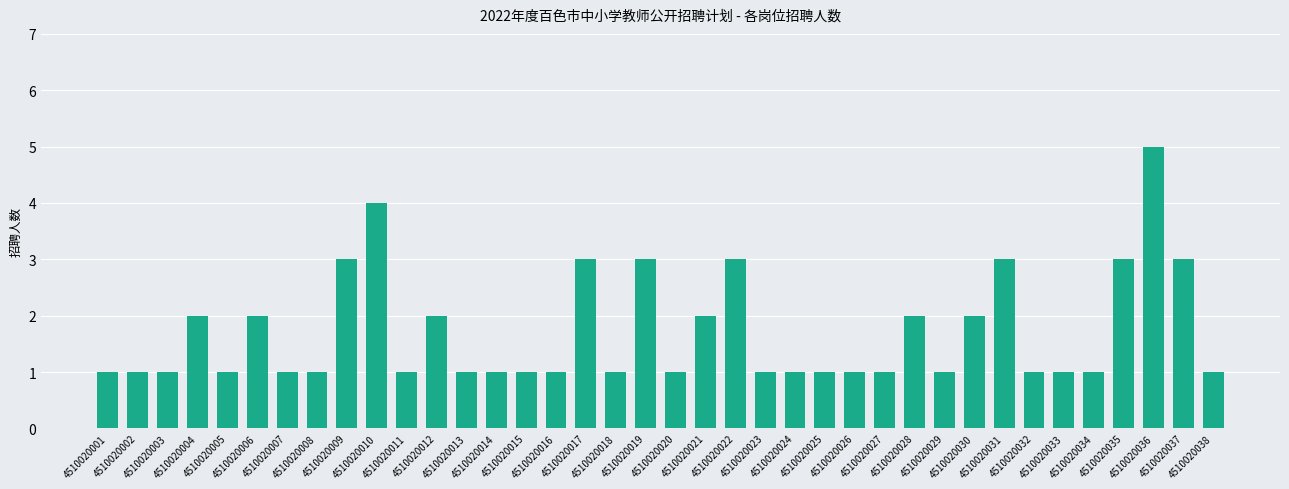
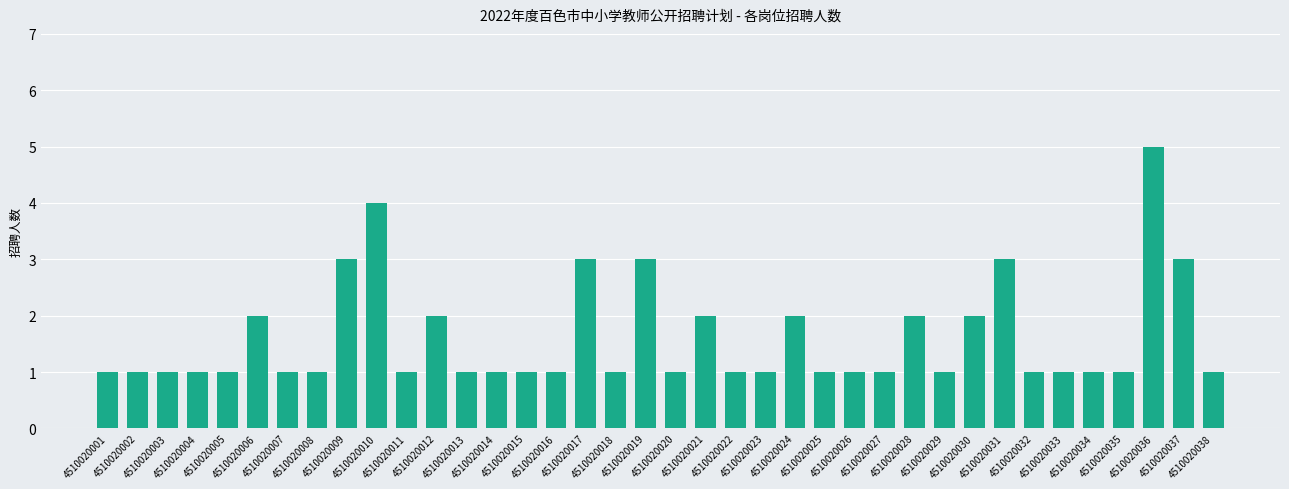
  {
    "4510020001": 1,
    "4510020002": 1,
    "4510020003": 1,
-   "4510020004": 2,
+   "4510020004": 1,
    "4510020005": 1,
    "4510020006": 2,
    "4510020007": 1,
    "4510020008": 1,
    "4510020009": 3,
    "4510020010": 4,
    "4510020011": 1,
    "4510020012": 2,
    "4510020013": 1,
    "4510020014": 1,
    "4510020015": 1,
    "4510020016": 1,
    "4510020017": 3,
    "4510020018": 1,
    "4510020019": 3,
    "4510020020": 1,
    "4510020021": 2,
-   "4510020022": 3,
+   "4510020022": 1,
    "4510020023": 1,
-   "4510020024": 1,
+   "4510020024": 2,
    "4510020025": 1,
    "4510020026": 1,
    "4510020027": 1,
    "4510020028": 2,
    "4510020029": 1,
    "4510020030": 2,
    "4510020031": 3,
    "4510020032": 1,
    "4510020033": 1,
    "4510020034": 1,
-   "4510020035": 3,
+   "4510020035": 1,
    "4510020036": 5,
    "4510020037": 3,
    "4510020038": 1
  }
